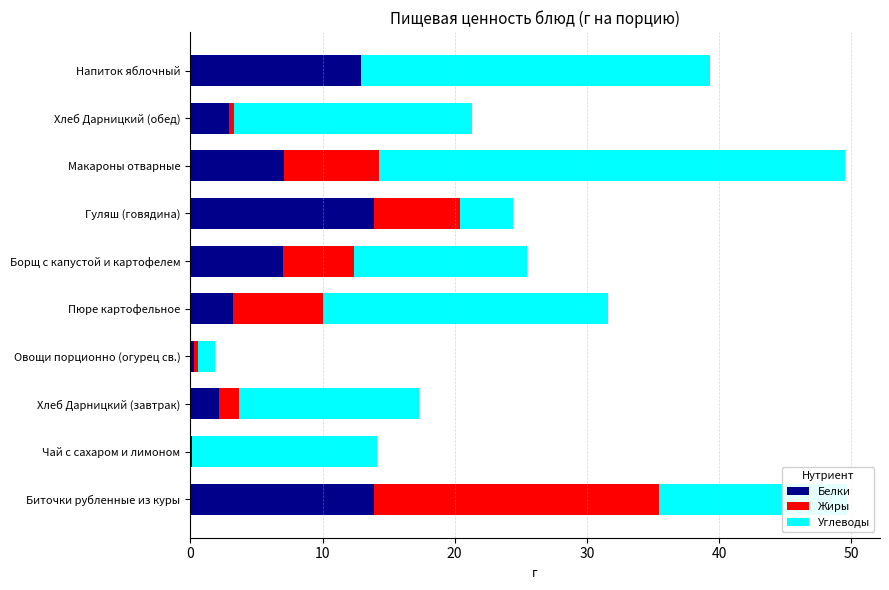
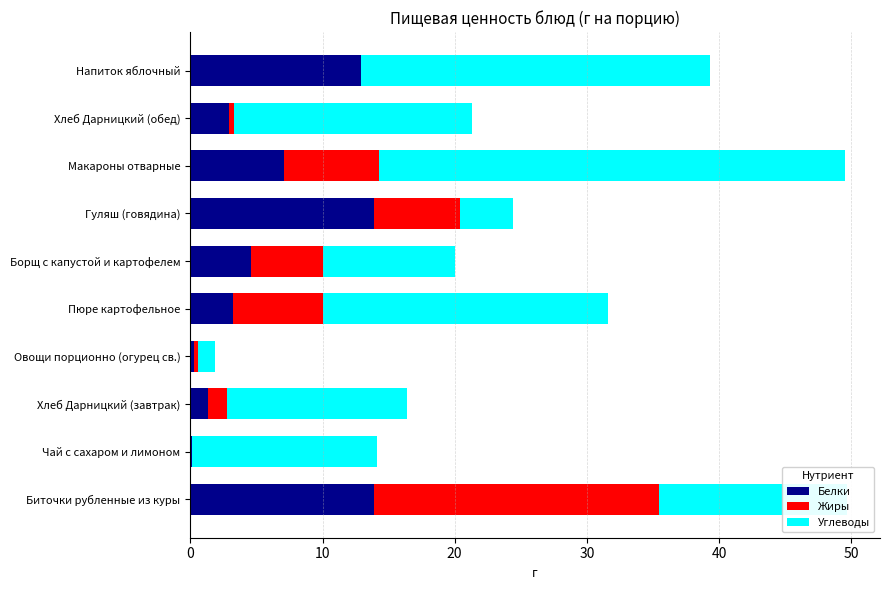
  {
    "Белки": {
      "Напиток яблочный": 12.9,
      "Хлеб Дарницкий (обед)": 2.9,
      "Макароны отварные": 7.1,
      "Гуляш (говядина)": 13.9,
-     "Борщ с капустой и картофелем": 7.0,
+     "Борщ с капустой и картофелем": 4.6,
      "Пюре картофельное": 3.2,
      "Овощи порционно (огурец св.)": 0.3,
-     "Хлеб Дарницкий (завтрак)": 2.2,
+     "Хлеб Дарницкий (завтрак)": 1.3,
      "Биточки рубленные из куры": 13.9
    },
    "Жиры": {
      "Напиток яблочный": 0.0,
      "Хлеб Дарницкий (обед)": 0.4,
      "Макароны отварные": 7.1,
      "Гуляш (говядина)": 6.5,
      "Борщ с капустой и картофелем": 5.4,
      "Пюре картофельное": 6.8,
      "Овощи порционно (огурец св.)": 0.3,
      "Хлеб Дарницкий (завтрак)": 1.5,
      "Биточки рубленные из куры": 21.6
    },
    "Углеводы": {
      "Напиток яблочный": 26.4,
      "Хлеб Дарницкий (обед)": 18.0,
      "Макароны отварные": 35.3,
      "Гуляш (говядина)": 4.0,
-     "Борщ с капустой и картофелем": 13.1,
+     "Борщ с капустой и картофелем": 10.0,
      "Пюре картофельное": 21.6,
      "Овощи порционно (огурец св.)": 1.3,
      "Хлеб Дарницкий (завтрак)": 13.6,
      "Чай с сахаром и лимоном": 14.0
    }
  }
